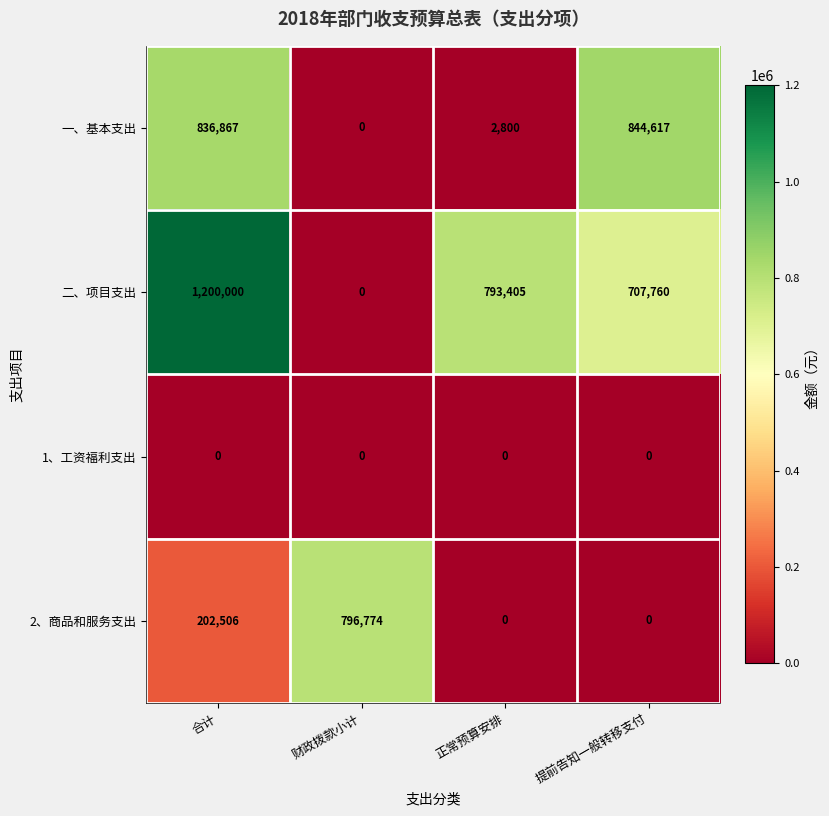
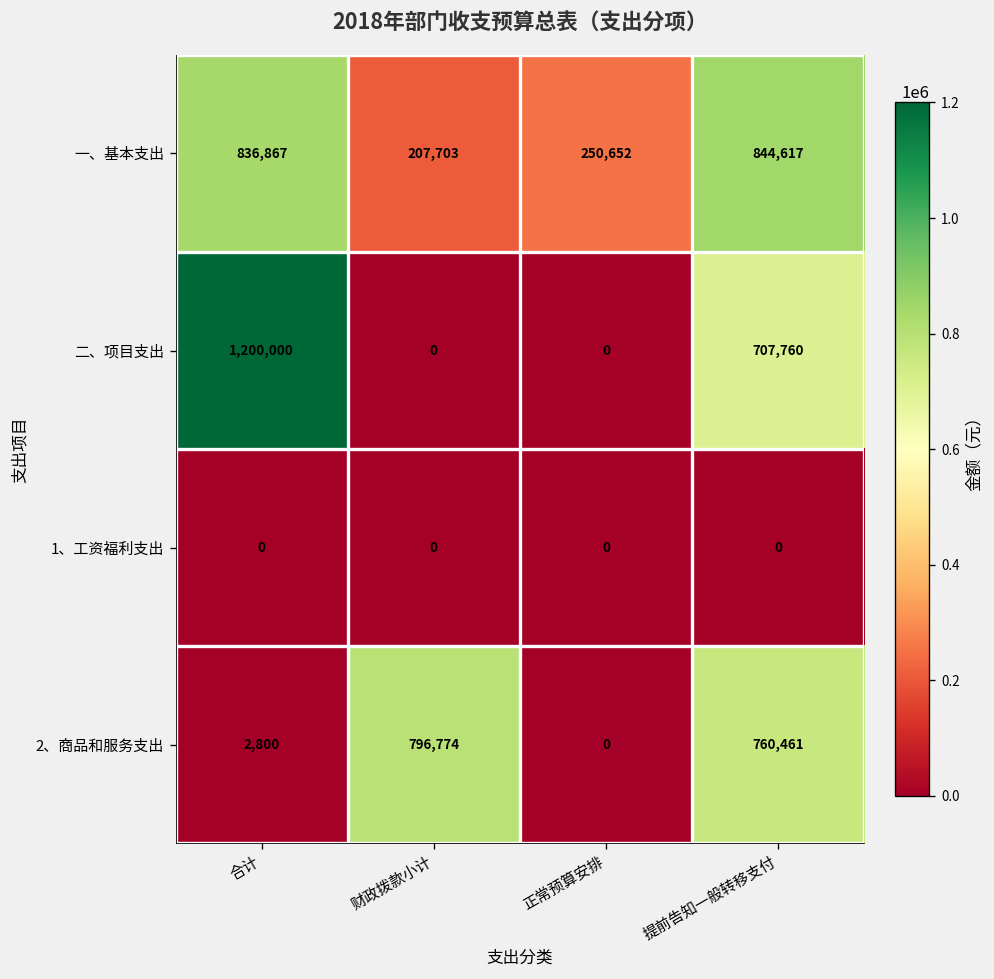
  {
    "一、基本支出": {
      "合计": "836,867",
-     "财政拨款小计": "0",
-     "正常预算安排": "2,800",
+     "财政拨款小计": "207,703",
+     "正常预算安排": "250,652",
      "提前告知一般转移支付": "844,617"
    },
    "二、项目支出": {
      "合计": "1,200,000",
      "财政拨款小计": "0",
-     "正常预算安排": "793,405",
+     "正常预算安排": "0",
      "提前告知一般转移支付": "707,760"
    },
    "1、工资福利支出": {
      "合计": "0",
      "财政拨款小计": "0",
      "正常预算安排": "0",
      "提前告知一般转移支付": "0"
    },
    "2、商品和服务支出": {
-     "合计": "202,506",
+     "合计": "2,800",
      "财政拨款小计": "796,774",
      "正常预算安排": "0",
-     "提前告知一般转移支付": "0"
+     "提前告知一般转移支付": "760,461"
    }
  }
